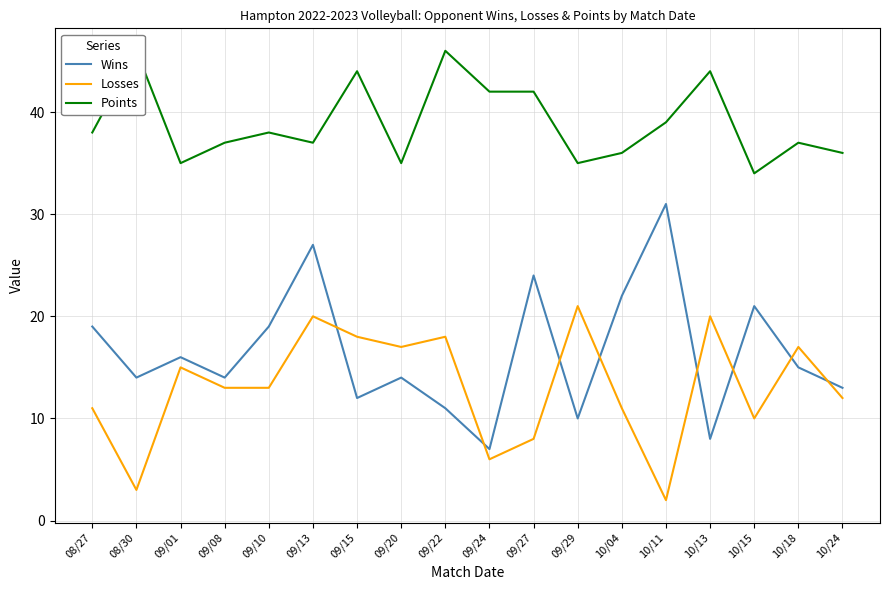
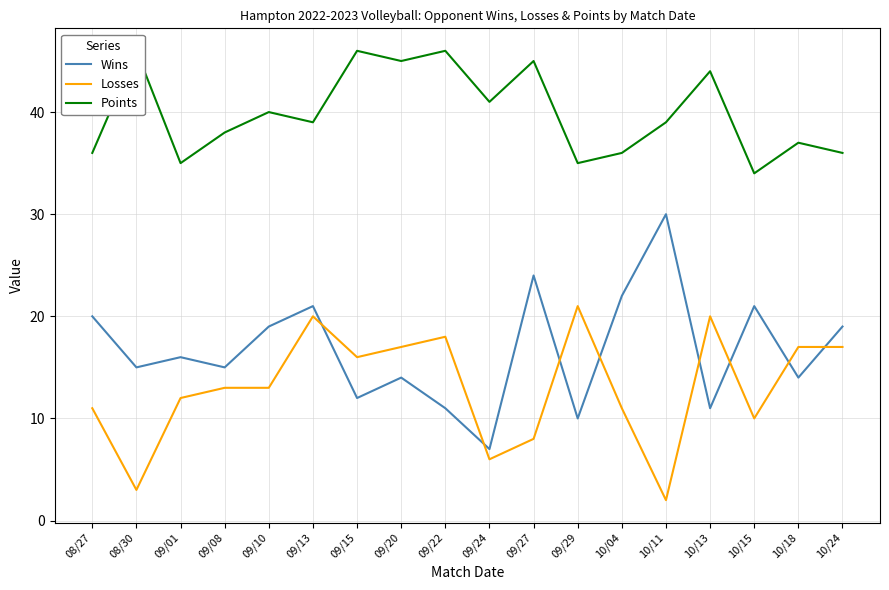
  {
    "Wins": {
-     "08/27": 19,
-     "08/30": 14,
+     "08/27": 20,
+     "08/30": 15,
      "09/01": 16,
-     "09/08": 14,
+     "09/08": 15,
      "09/10": 19,
-     "09/13": 27,
+     "09/13": 21,
      "09/15": 12,
      "09/20": 14,
      "09/22": 11,
      "09/24": 7,
      "09/27": 24,
      "09/29": 10,
      "10/04": 22,
-     "10/11": 31,
-     "10/13": 8,
+     "10/11": 30,
+     "10/13": 11,
      "10/15": 21,
-     "10/18": 15,
-     "10/24": 13
+     "10/18": 14,
+     "10/24": 19
    },
    "Losses": {
      "08/27": 11,
      "08/30": 3,
-     "09/01": 15,
+     "09/01": 12,
      "09/08": 13,
      "09/10": 13,
      "09/13": 20,
-     "09/15": 18,
+     "09/15": 16,
      "09/20": 17,
      "09/22": 18,
      "09/24": 6,
      "09/27": 8,
      "09/29": 21,
      "10/04": 11,
      "10/11": 2,
      "10/13": 20,
      "10/15": 10,
      "10/18": 17,
-     "10/24": 12
+     "10/24": 17
    },
    "Points": {
-     "08/27": 38,
+     "08/27": 36,
      "09/01": 35,
-     "09/08": 37,
-     "09/10": 38,
-     "09/13": 37,
-     "09/15": 44,
-     "09/20": 35,
+     "09/08": 38,
+     "09/10": 40,
+     "09/13": 39,
+     "09/15": 46,
+     "09/20": 45,
      "09/22": 46,
-     "09/24": 42,
-     "09/27": 42,
+     "09/24": 41,
+     "09/27": 45,
      "09/29": 35,
      "10/04": 36,
      "10/11": 39,
      "10/13": 44,
      "10/15": 34,
      "10/18": 37,
      "10/24": 36
    }
  }
